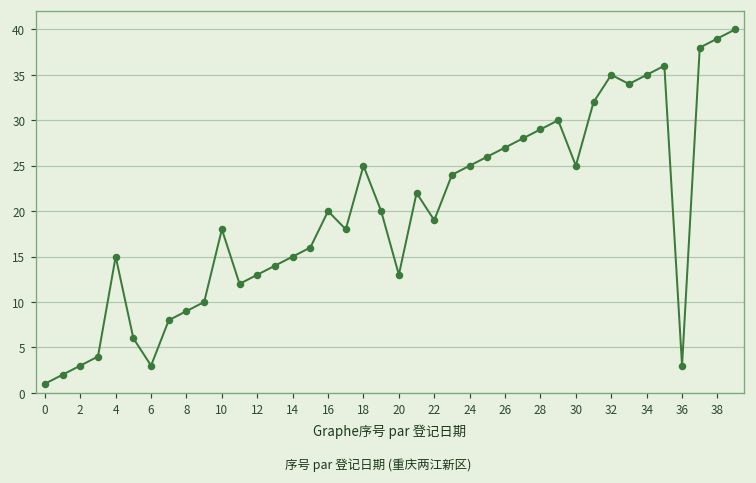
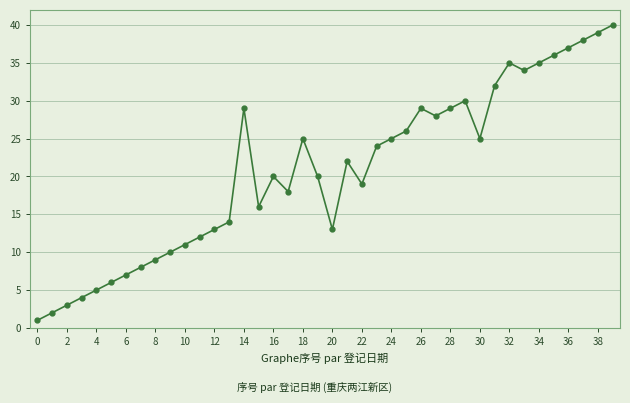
  {
    "0": 1,
    "2": 3,
-   "4": 15,
-   "6": 3,
+   "4": 5,
+   "6": 7,
    "8": 9,
-   "10": 18,
+   "10": 11,
    "12": 13,
-   "14": 15,
+   "14": 29,
    "16": 20,
    "18": 25,
    "20": 13,
    "22": 19,
    "24": 25,
-   "26": 27,
+   "26": 29,
    "28": 29,
    "30": 25,
    "32": 35,
    "34": 35,
-   "36": 3,
+   "36": 37,
    "38": 39
  }
